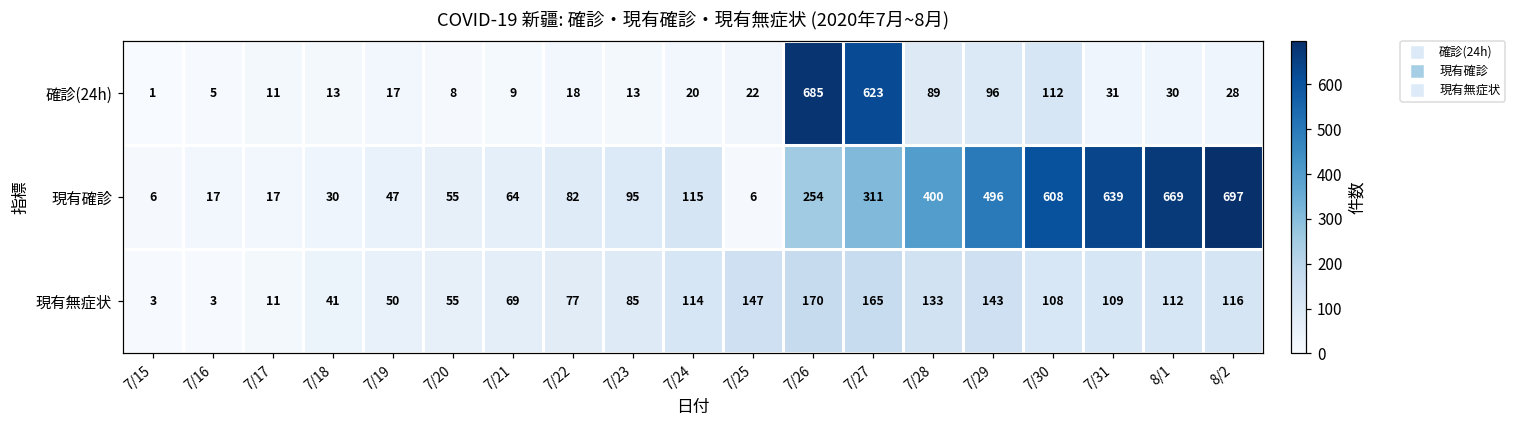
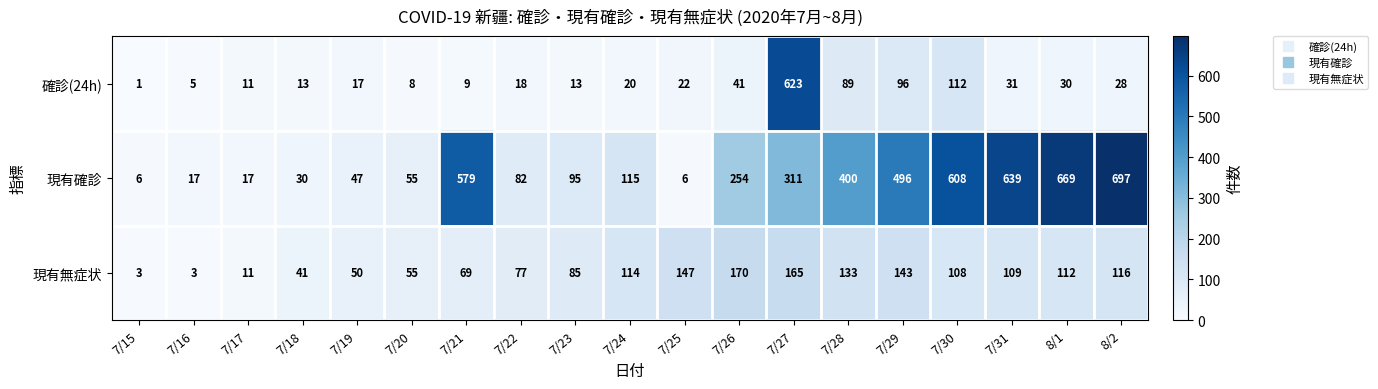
  {
    "確診(24h)": {
      "7/15": 1,
      "7/16": 5,
      "7/17": 11,
      "7/18": 13,
      "7/19": 17,
      "7/20": 8,
      "7/21": 9,
      "7/22": 18,
      "7/23": 13,
      "7/24": 20,
      "7/25": 22,
-     "7/26": 685,
+     "7/26": 41,
      "7/27": 623,
      "7/28": 89,
      "7/29": 96,
      "7/30": 112,
      "7/31": 31,
      "8/1": 30,
      "8/2": 28
    },
    "現有確診": {
      "7/15": 6,
      "7/16": 17,
      "7/17": 17,
      "7/18": 30,
      "7/19": 47,
      "7/20": 55,
-     "7/21": 64,
+     "7/21": 579,
      "7/22": 82,
      "7/23": 95,
      "7/24": 115,
      "7/25": 6,
      "7/26": 254,
      "7/27": 311,
      "7/28": 400,
      "7/29": 496,
      "7/30": 608,
      "7/31": 639,
      "8/1": 669,
      "8/2": 697
    },
    "現有無症状": {
      "7/15": 3,
      "7/16": 3,
      "7/17": 11,
      "7/18": 41,
      "7/19": 50,
      "7/20": 55,
      "7/21": 69,
      "7/22": 77,
      "7/23": 85,
      "7/24": 114,
      "7/25": 147,
      "7/26": 170,
      "7/27": 165,
      "7/28": 133,
      "7/29": 143,
      "7/30": 108,
      "7/31": 109,
      "8/1": 112,
      "8/2": 116
    }
  }
